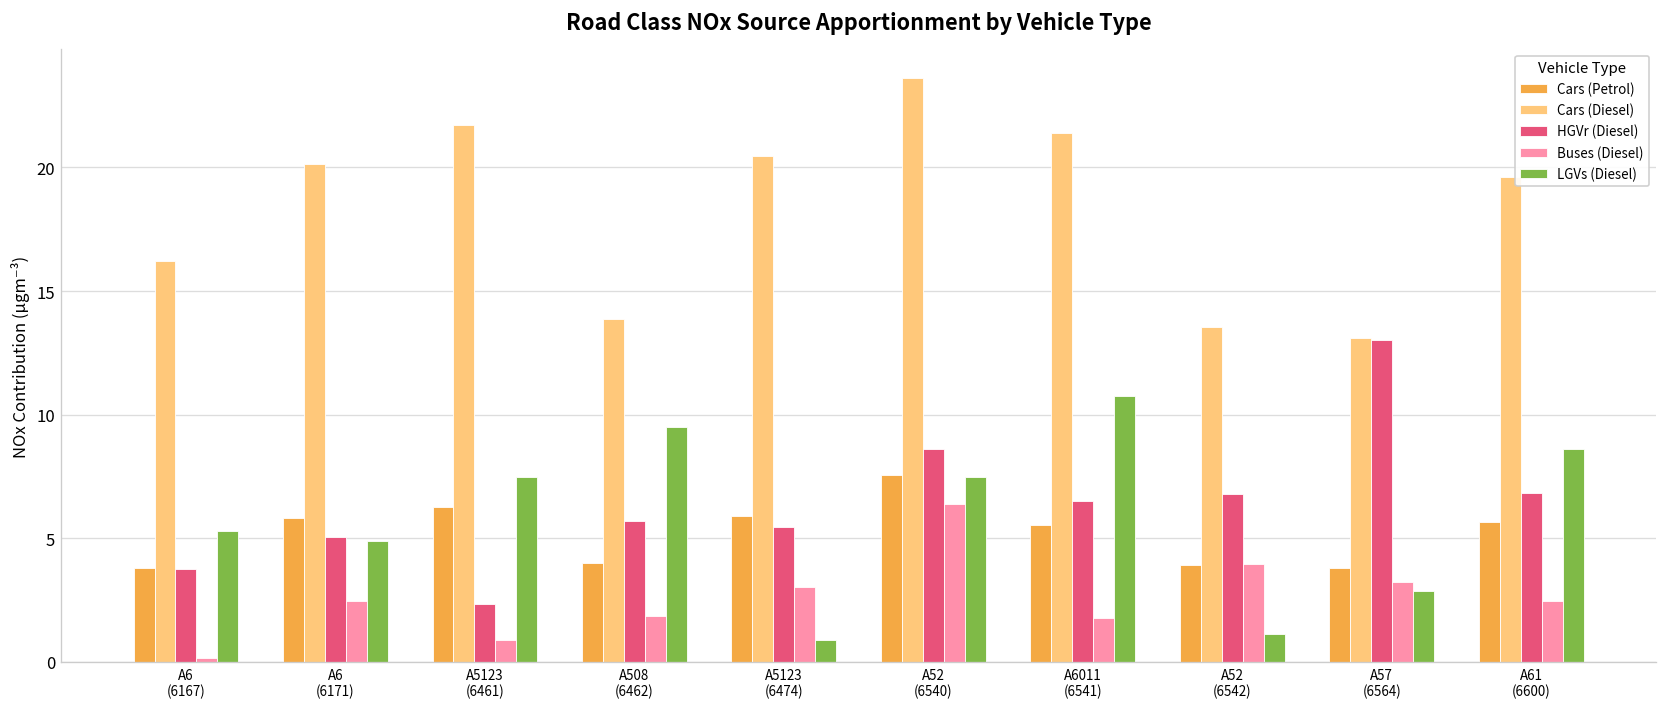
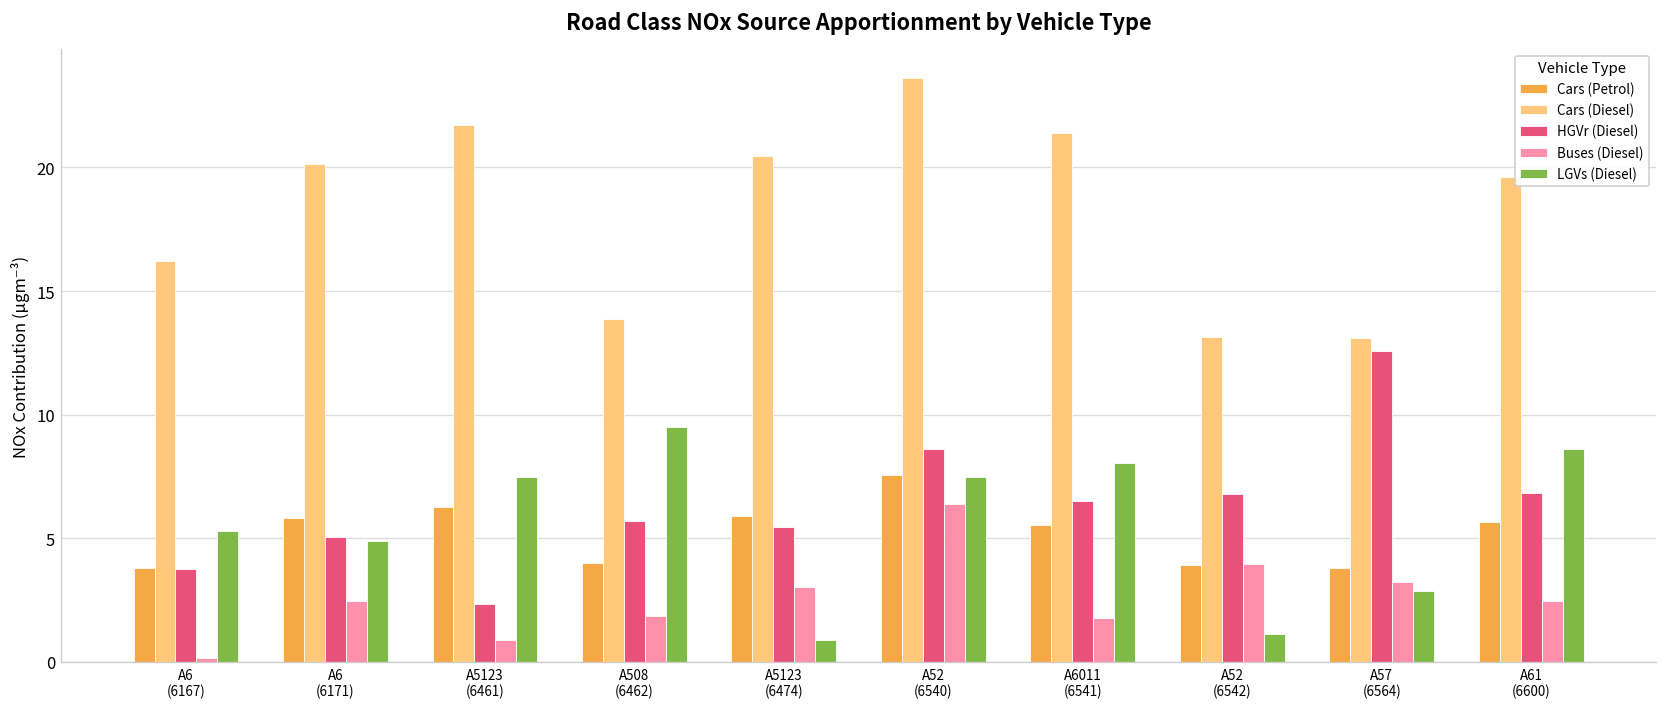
  {
    "Cars (Petrol)": {
      "A6 (6167)": 3.8,
      "A6 (6171)": 5.8,
      "A5123 (6461)": 6.3,
      "A508 (6462)": 4.0,
      "A5123 (6474)": 5.9,
      "A52 (6540)": 7.5,
      "A6011 (6541)": 5.5,
      "A52 (6542)": 3.9,
      "A57 (6564)": 3.8,
      "A61 (6600)": 5.7
    },
    "Cars (Diesel)": {
      "A6 (6167)": 16.2,
      "A6 (6171)": 20.1,
      "A5123 (6461)": 21.7,
      "A508 (6462)": 13.9,
      "A5123 (6474)": 20.4,
      "A52 (6540)": 23.6,
      "A6011 (6541)": 21.4,
-     "A52 (6542)": 13.6,
+     "A52 (6542)": 13.1,
      "A57 (6564)": 13.1,
      "A61 (6600)": 19.6
    },
    "HGVr (Diesel)": {
      "A6 (6167)": 3.7,
      "A6 (6171)": 5.1,
      "A5123 (6461)": 2.3,
      "A508 (6462)": 5.7,
      "A5123 (6474)": 5.5,
      "A52 (6540)": 8.6,
      "A6011 (6541)": 6.5,
      "A52 (6542)": 6.8,
-     "A57 (6564)": 13.0,
+     "A57 (6564)": 12.6,
      "A61 (6600)": 6.8
    },
    "Buses (Diesel)": {
      "A6 (6167)": 0.2,
      "A6 (6171)": 2.5,
      "A5123 (6461)": 0.9,
      "A508 (6462)": 1.8,
      "A5123 (6474)": 3.0,
      "A52 (6540)": 6.4,
      "A6011 (6541)": 1.8,
      "A52 (6542)": 4.0,
      "A57 (6564)": 3.2,
      "A61 (6600)": 2.4
    },
    "LGVs (Diesel)": {
      "A6 (6167)": 5.3,
      "A6 (6171)": 4.9,
      "A5123 (6461)": 7.5,
      "A508 (6462)": 9.5,
      "A5123 (6474)": 0.9,
      "A52 (6540)": 7.5,
-     "A6011 (6541)": 10.7,
+     "A6011 (6541)": 8.0,
      "A52 (6542)": 1.1,
      "A57 (6564)": 2.9,
      "A61 (6600)": 8.6
    }
  }
